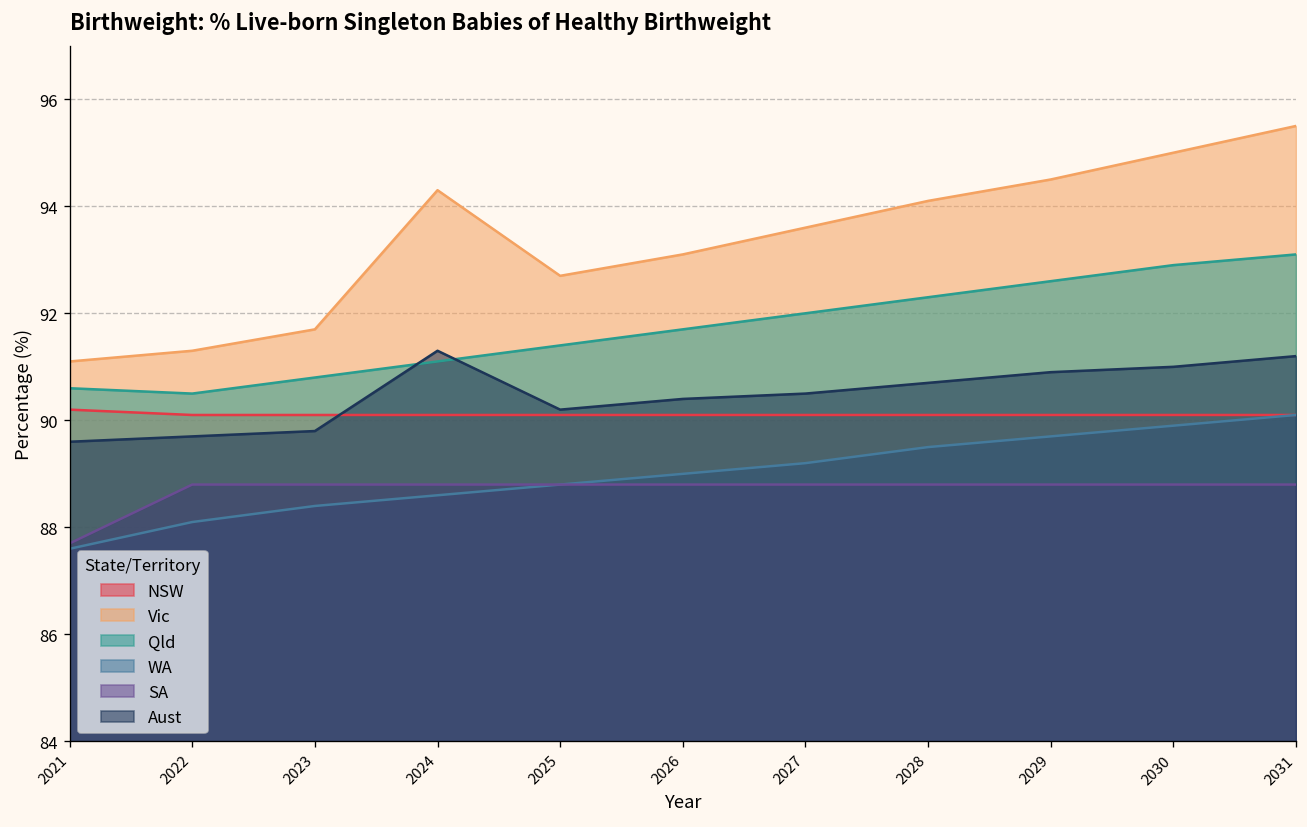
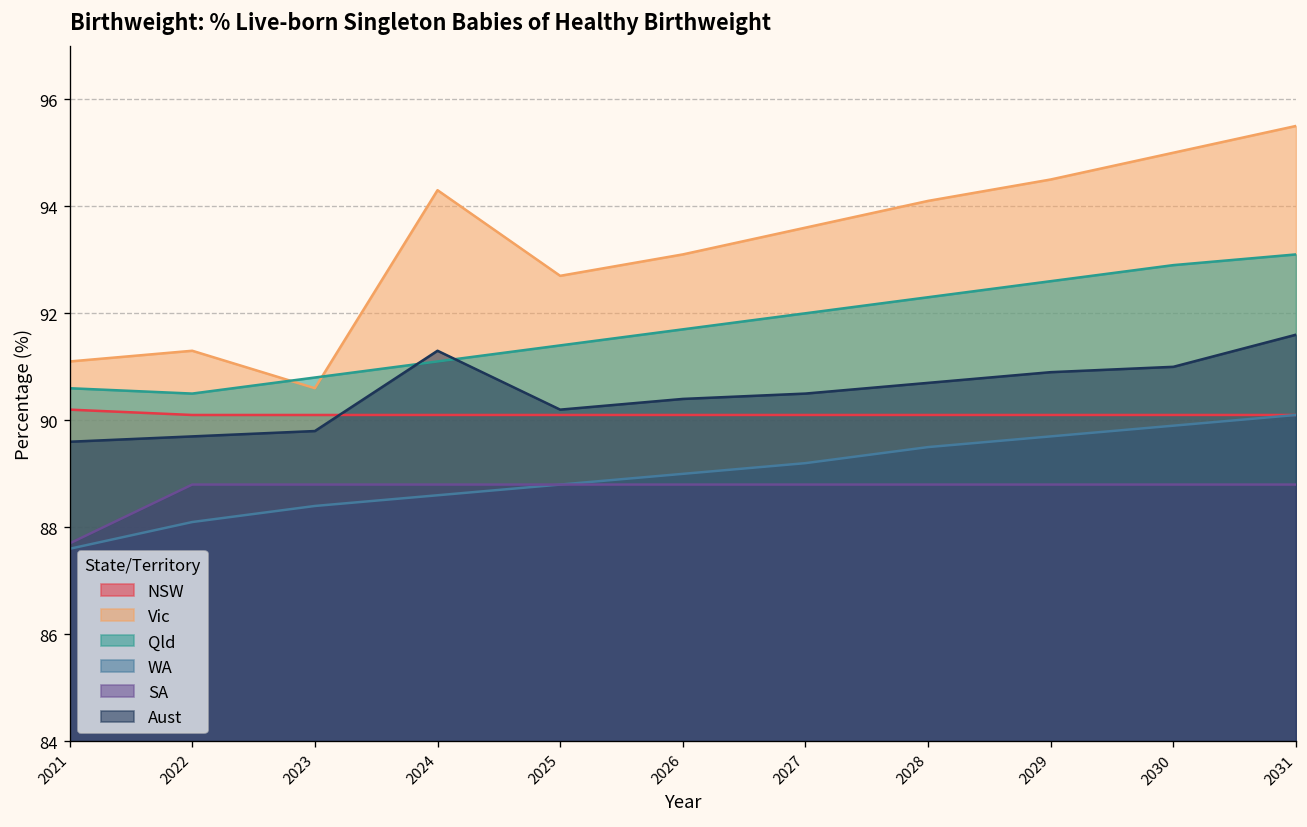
  {
    "NSW": {
      "2021": 90.2,
      "2022": 90.1,
      "2023": 90.1,
      "2024": 90.1,
      "2025": 90.1,
      "2026": 90.1,
      "2027": 90.1,
      "2028": 90.1,
      "2029": 90.1,
      "2030": 90.1
    },
    "Vic": {
      "2021": 91.1,
      "2022": 91.3,
-     "2023": 91.7,
+     "2023": 90.6,
      "2024": 94.3,
      "2025": 92.7,
      "2026": 93.1,
      "2027": 93.6,
      "2028": 94.1,
      "2029": 94.5,
      "2030": 95.0,
      "2031": 95.5
    },
    "Aust": {
      "2021": 89.6,
      "2022": 89.7,
      "2023": 89.8,
      "2024": 91.3,
      "2025": 90.2,
      "2026": 90.4,
      "2027": 90.5,
      "2028": 90.7,
      "2029": 90.9,
      "2030": 91.0,
-     "2031": 91.2
+     "2031": 91.6
    }
  }
